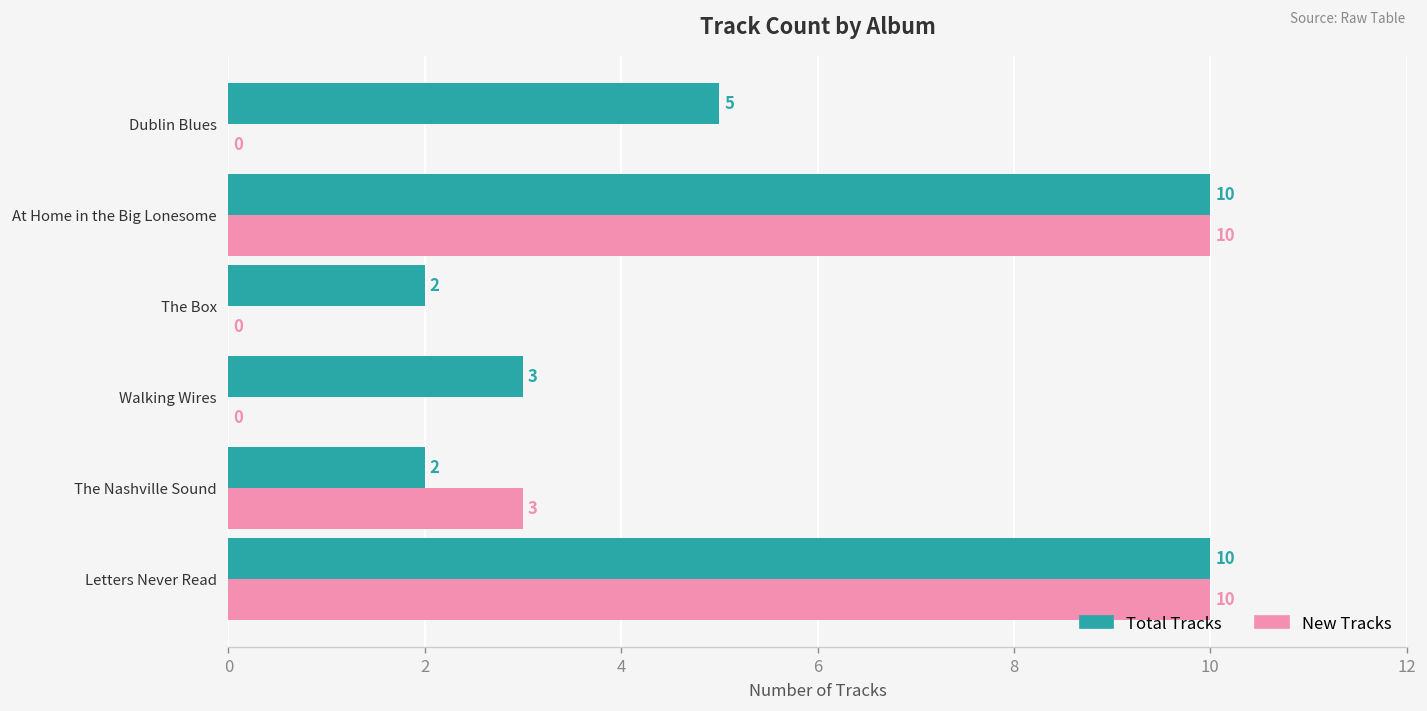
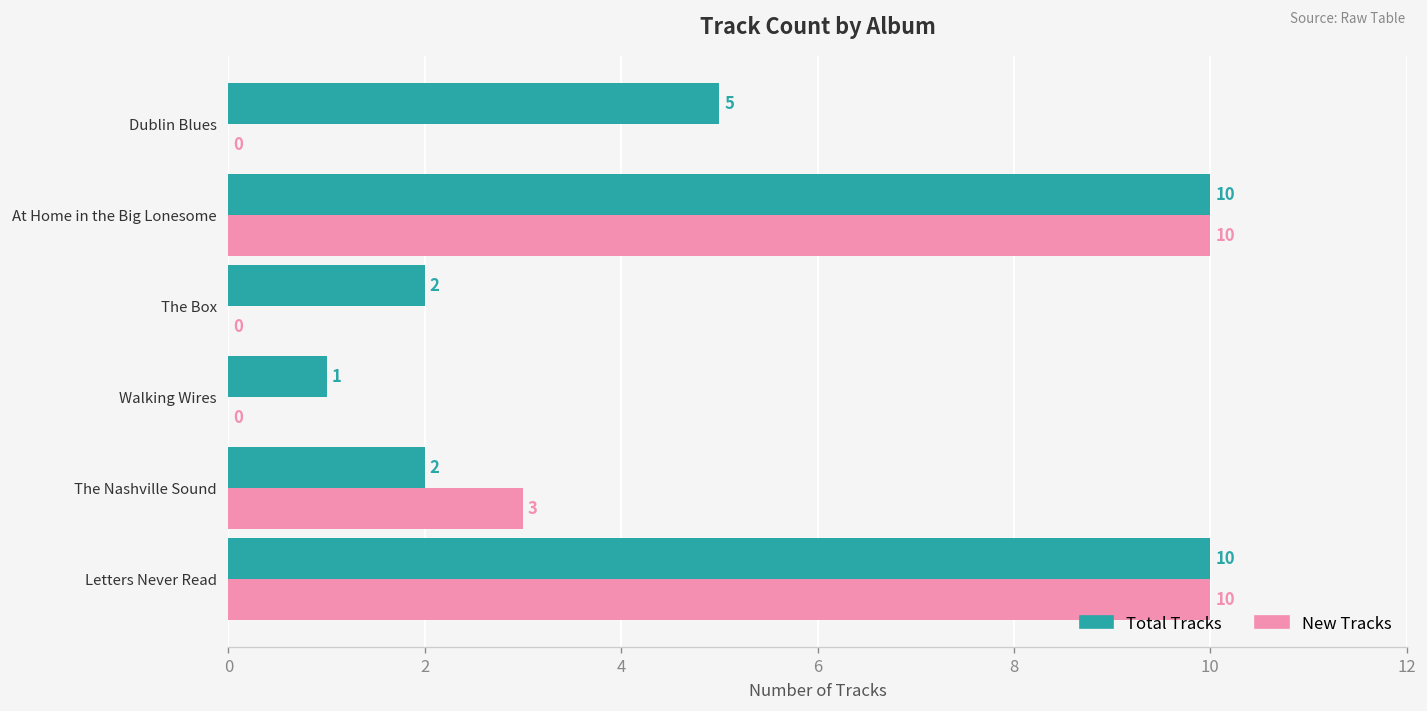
  {
    "Total Tracks": {
      "Dublin Blues": 5,
      "At Home in the Big Lonesome": 10,
      "The Box": 2,
-     "Walking Wires": 3,
+     "Walking Wires": 1,
      "The Nashville Sound": 2,
      "Letters Never Read": 10
    },
    "New Tracks": {
      "Dublin Blues": 0,
      "At Home in the Big Lonesome": 10,
      "The Box": 0,
      "Walking Wires": 0,
      "The Nashville Sound": 3,
      "Letters Never Read": 10
    }
  }
